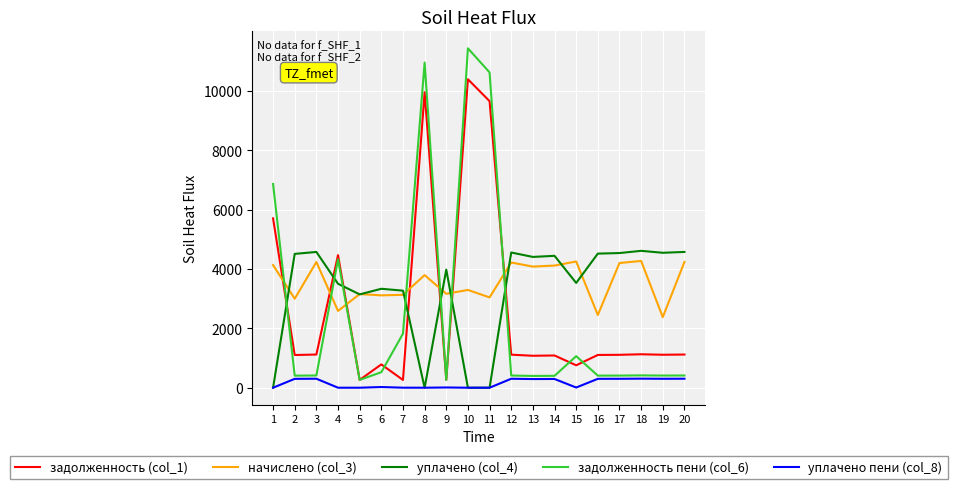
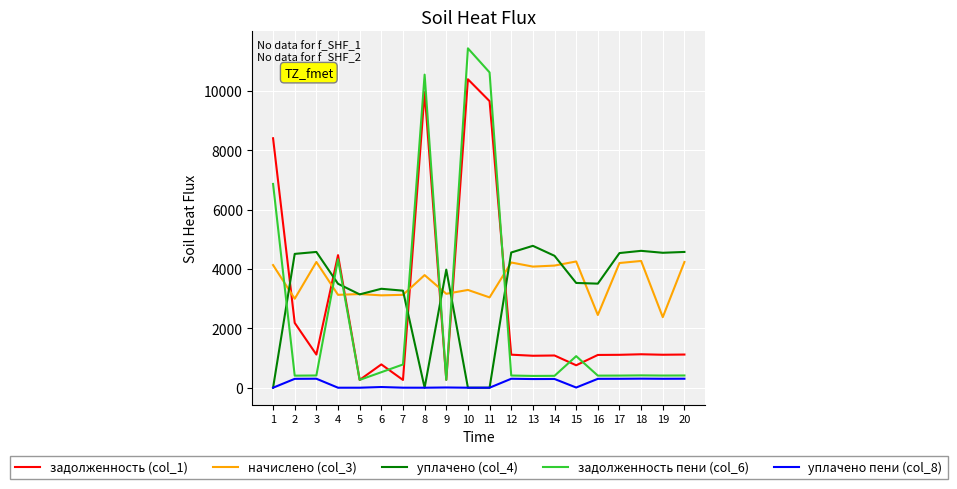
  {
    "задолженность (col_1)": {
-     "1": 5700,
-     "2": 1100,
+     "1": 8400,
+     "2": 2200,
      "3": 1100,
      "4": 4500,
      "6": 800,
      "7": 300,
      "8": 10000,
      "10": 10400,
      "11": 9600,
      "12": 1100,
      "13": 1100,
      "14": 1100,
      "15": 800,
      "16": 1100,
      "17": 1100,
      "18": 1100,
      "19": 1100,
      "20": 1100
    },
    "начислено (col_3)": {
      "1": 4100,
      "2": 3000,
      "3": 4200,
-     "4": 2600,
+     "4": 3100,
      "6": 3100,
      "7": 3100,
      "8": 3800,
      "9": 3200,
      "10": 3300,
      "11": 3000,
      "12": 4200,
      "13": 4100,
      "14": 4100,
      "15": 4300,
      "16": 2400,
      "17": 4200,
      "18": 4300,
      "19": 2400,
      "20": 4200
    },
    "уплачено (col_4)": {
      "2": 4500,
      "3": 4600,
      "4": 3500,
      "6": 3300,
      "7": 3300,
      "9": 4000,
      "12": 4600,
-     "13": 4400,
+     "13": 4800,
      "14": 4400,
      "15": 3500,
-     "16": 4500,
+     "16": 3500,
      "17": 4500,
      "18": 4600,
      "19": 4500,
      "20": 4600
    },
    "задолженность пени (col_6)": {
      "1": 6900,
      "2": 400,
      "3": 400,
      "4": 4300,
      "6": 500,
-     "7": 1800,
-     "8": 10900,
+     "7": 800,
+     "8": 10500,
      "10": 11400,
      "11": 10600,
      "12": 400,
      "13": 400,
      "14": 400,
      "15": 1100,
      "16": 400,
      "17": 400,
      "18": 400,
      "19": 400,
      "20": 400
    },
    "уплачено пени (col_8)": {
      "2": 300,
      "3": 300,
      "4": 0,
      "5": 0,
      "6": 0,
      "7": 0,
      "9": 0,
      "12": 300,
      "13": 300,
      "14": 300,
      "15": 0,
      "16": 300,
      "17": 300,
      "18": 300,
      "19": 300,
      "20": 300
    }
  }
